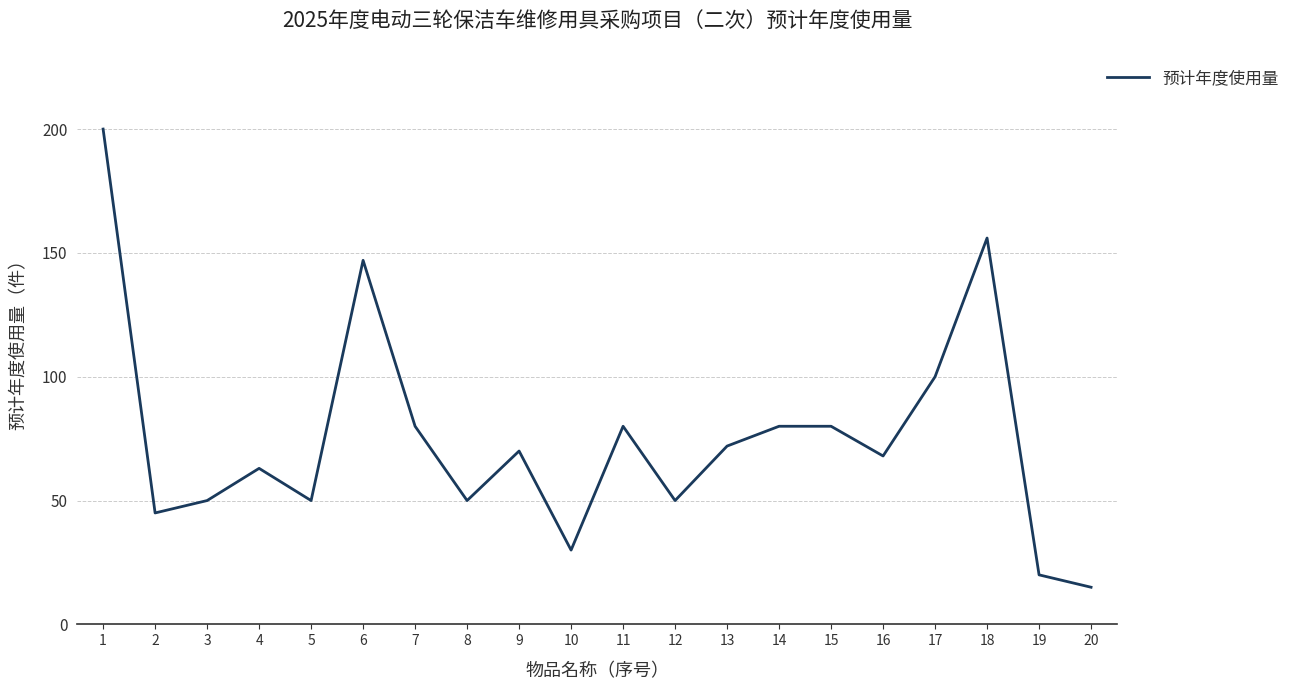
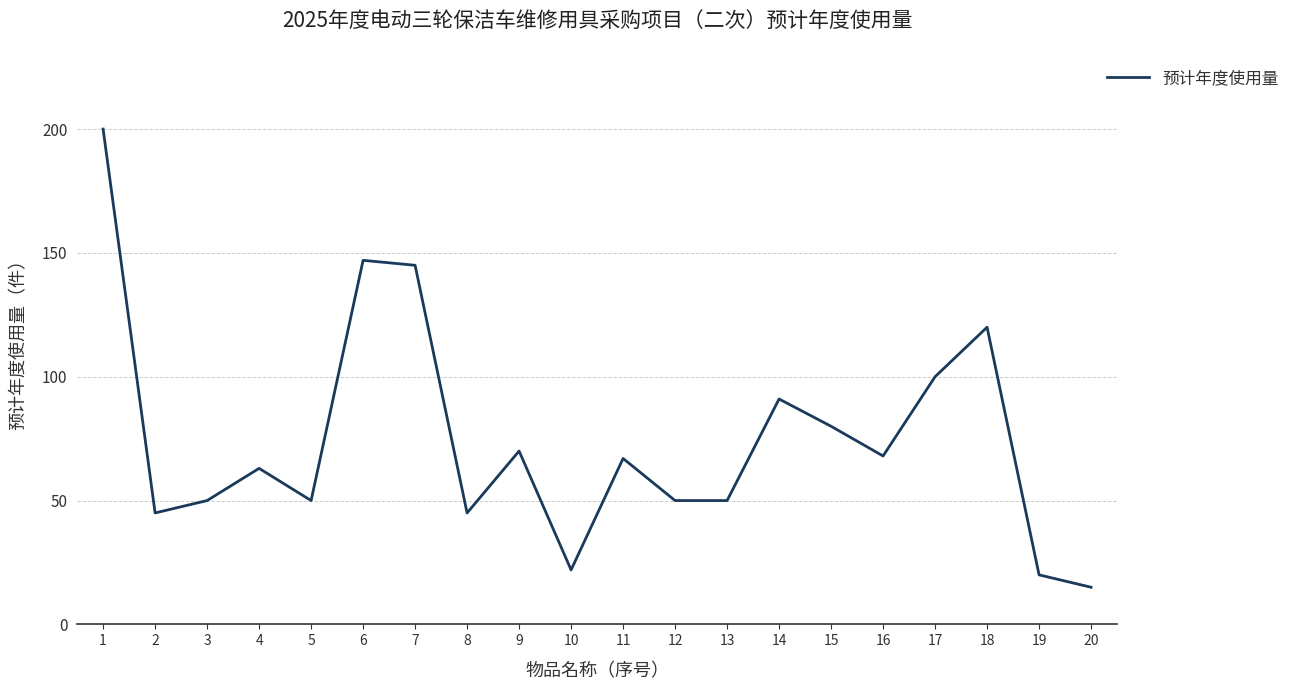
  {
    "1": 200,
    "2": 45,
    "3": 50,
    "4": 63,
    "5": 50,
    "6": 147,
-   "7": 80,
-   "8": 50,
+   "7": 145,
+   "8": 45,
    "9": 70,
-   "10": 30,
-   "11": 80,
+   "10": 22,
+   "11": 67,
    "12": 50,
-   "13": 72,
-   "14": 80,
+   "13": 50,
+   "14": 91,
    "15": 80,
    "16": 68,
    "17": 100,
-   "18": 156,
+   "18": 120,
    "19": 20,
    "20": 15
  }
